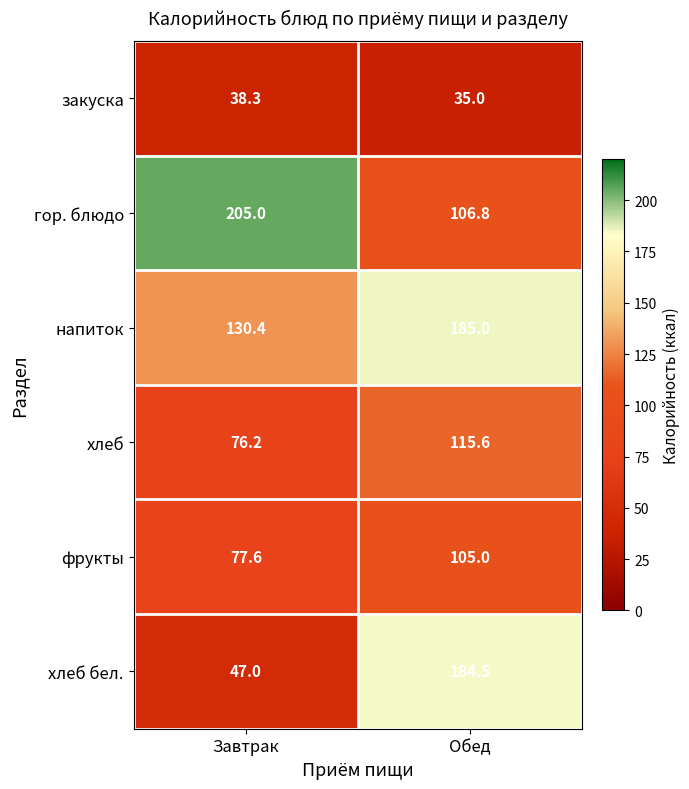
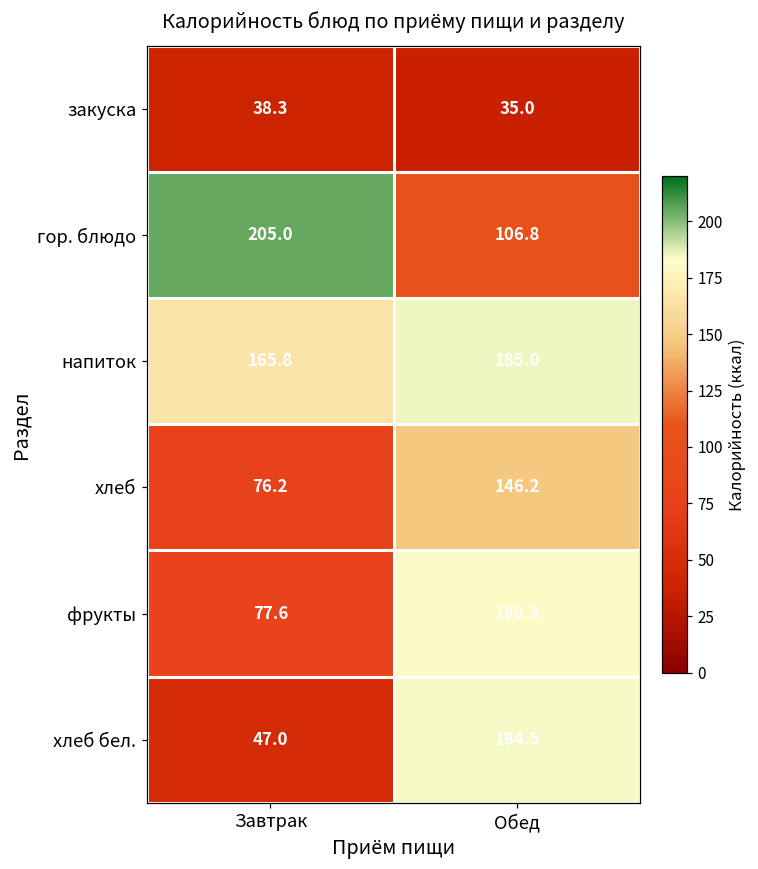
  {
    "закуска": {
      "Завтрак": 38.3,
      "Обед": 35.0
    },
    "гор. блюдо": {
      "Завтрак": 205.0,
      "Обед": 106.8
    },
    "напиток": {
-     "Завтрак": 130.4,
+     "Завтрак": 165.8,
      "Обед": 185.0
    },
    "хлеб": {
      "Завтрак": 76.2,
-     "Обед": 115.6
+     "Обед": 146.2
    },
    "фрукты": {
      "Завтрак": 77.6,
-     "Обед": 105.0
+     "Обед": 180.3
    },
    "хлеб бел.": {
      "Завтрак": 47.0,
      "Обед": 184.5
    }
  }
